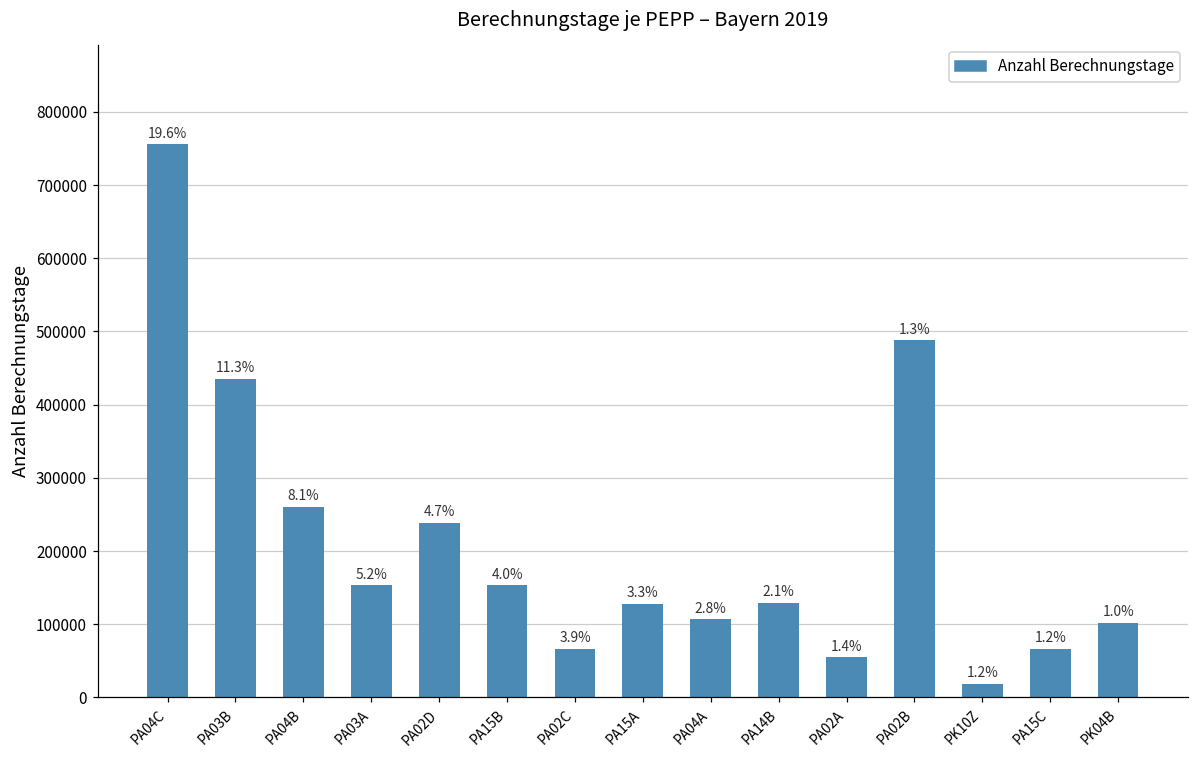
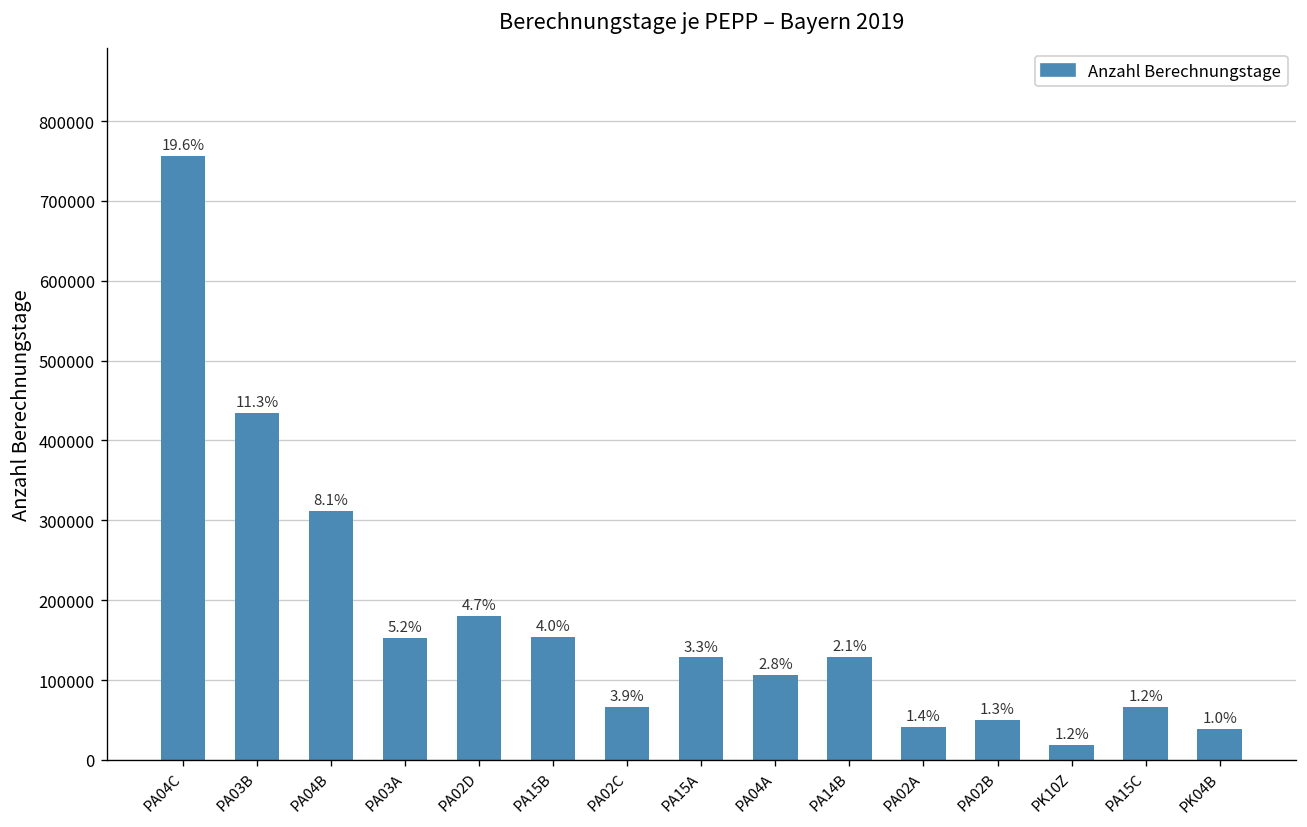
  {
-   "PA04B": 260000,
-   "PA02D": 240000,
-   "PA02A": 50000,
-   "PA02B": 490000,
-   "PK04B": 100000
+   "PA04B": 310000,
+   "PA02D": 180000,
+   "PA02A": 40000,
+   "PA02B": 50000,
+   "PK04B": 40000
  }
